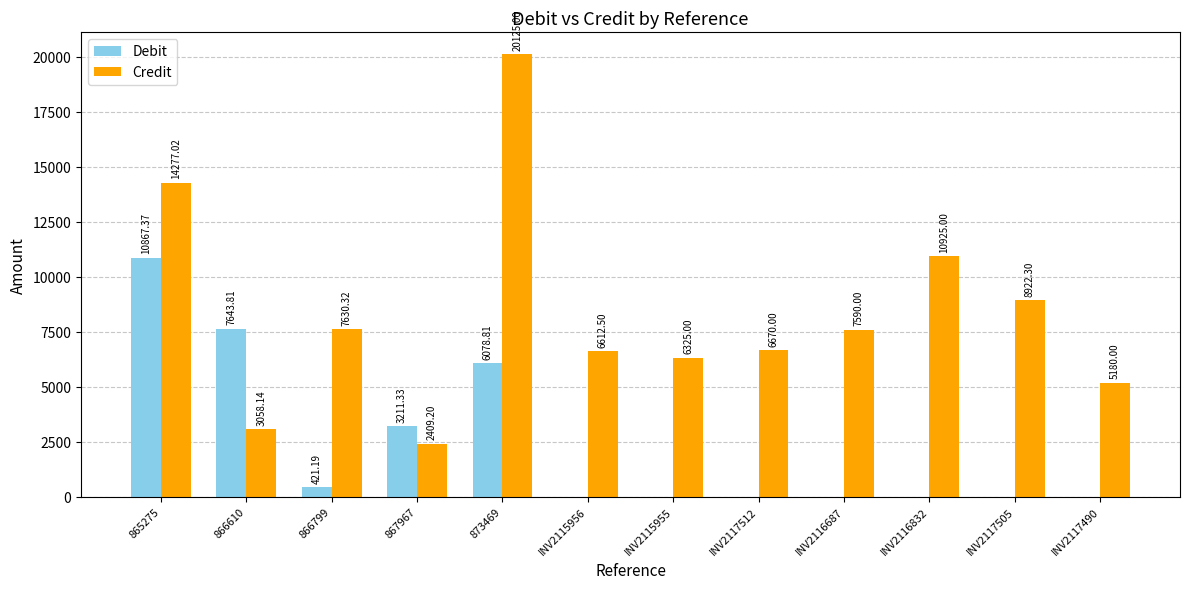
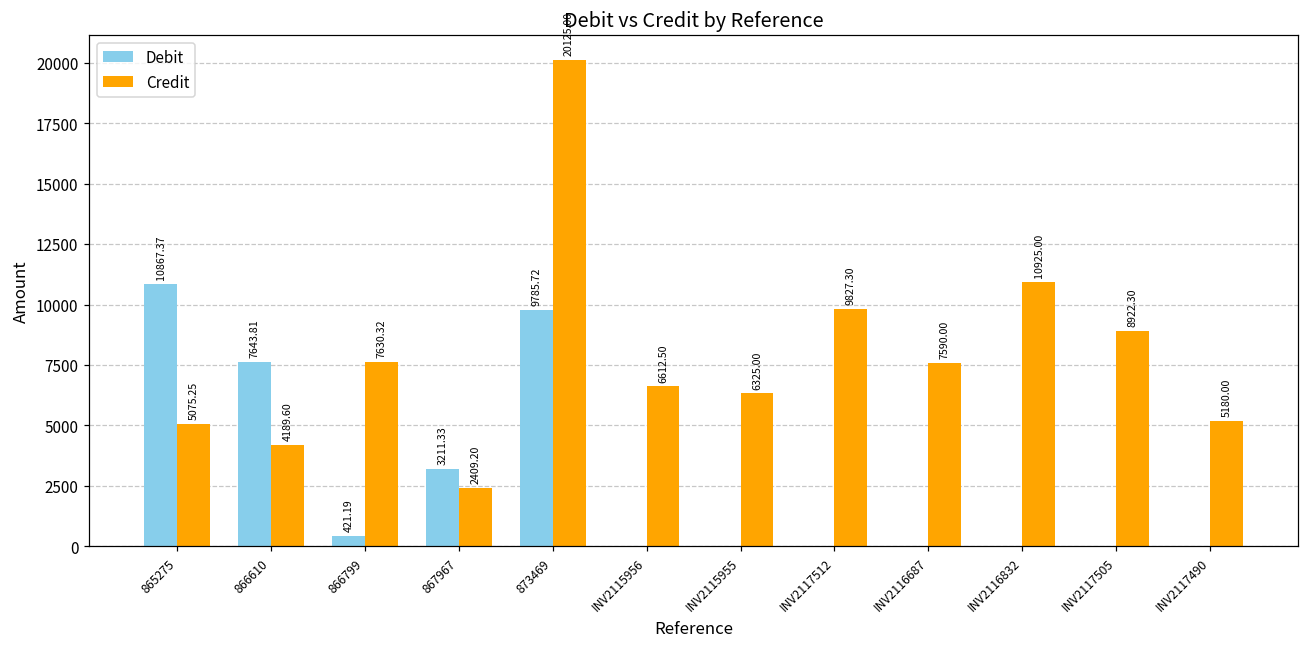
  {
    "Debit": {
      "865275": 10867.37,
      "866610": 7643.81,
      "866799": 421.19,
      "867967": 3211.33,
-     "873469": 6078.81
+     "873469": 9785.72
    },
    "Credit": {
-     "865275": 14277.02,
-     "866610": 3058.14,
+     "865275": 5075.25,
+     "866610": 4189.60,
      "866799": 7630.32,
      "867967": 2409.20,
      "873469": 20125.00,
      "INV2115956": 6612.50,
      "INV2115955": 6325.00,
-     "INV2117512": 6670.00,
+     "INV2117512": 9827.30,
      "INV2116687": 7590.00,
      "INV2116832": 10925.00,
      "INV2117505": 8922.30,
      "INV2117490": 5180.00
    }
  }
